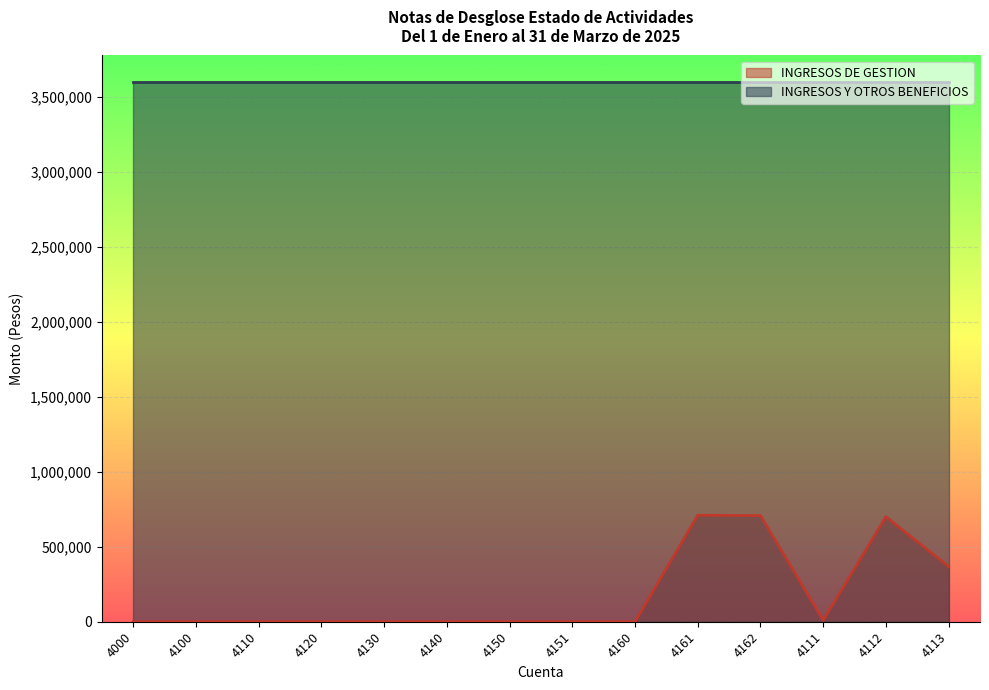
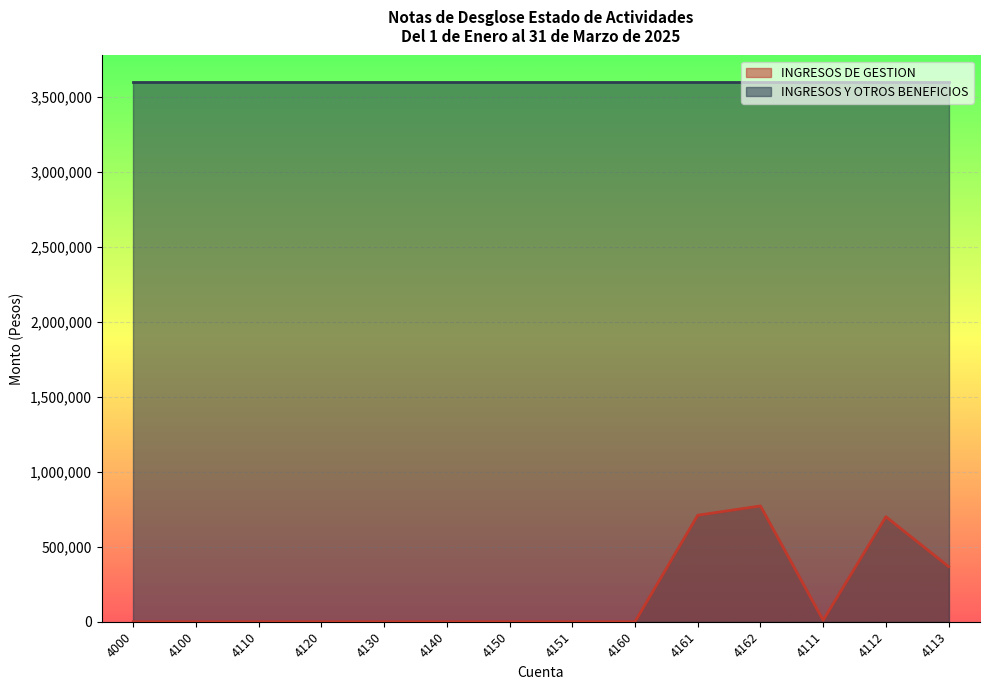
  {
    "INGRESOS DE GESTION": {
      "4000": "0",
      "4100": "0",
      "4110": "0",
      "4120": "0",
      "4130": "0",
      "4140": "0",
      "4150": "0",
      "4151": "0",
      "4160": "0",
      "4161": "710,000",
-     "4162": "710,000",
+     "4162": "770,000",
      "4111": "10,000",
      "4112": "700,000",
      "4113": "370,000"
    },
    "INGRESOS Y OTROS BENEFICIOS": {
      "4000": "3,600,000",
      "4100": "3,600,000",
      "4110": "3,600,000",
      "4120": "3,600,000",
      "4130": "3,600,000",
      "4140": "3,600,000",
      "4150": "3,600,000",
      "4151": "3,600,000",
      "4160": "3,600,000",
      "4161": "3,600,000"
    }
  }
